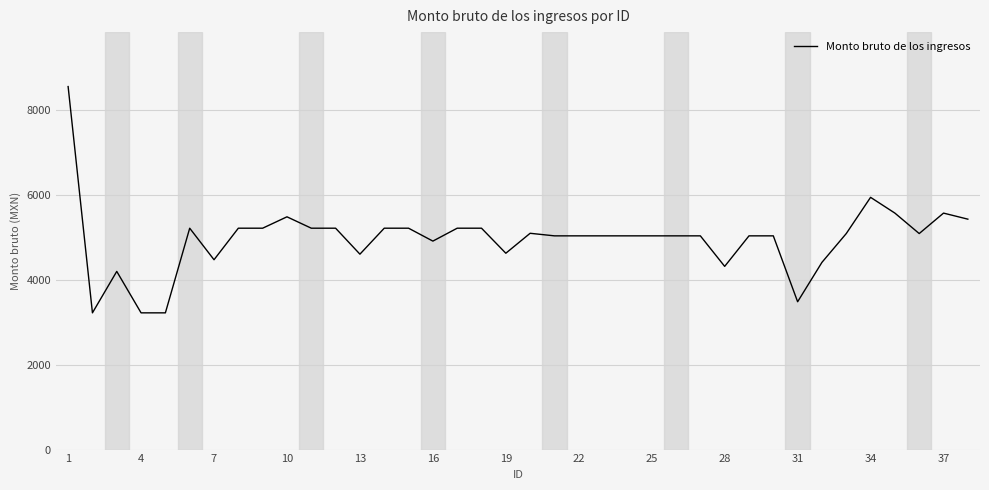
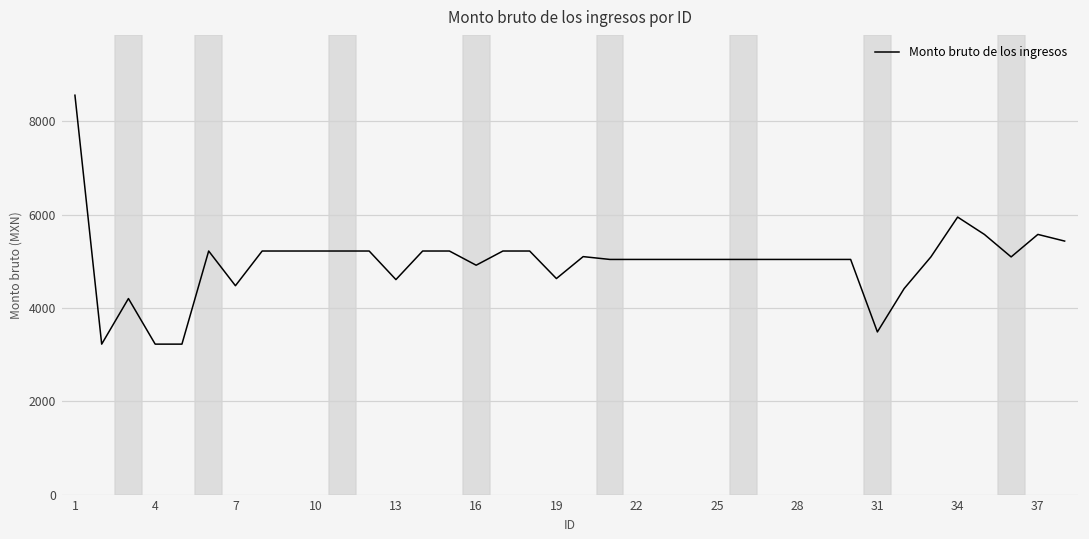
  {
    "1": 8600,
    "4": 3200,
    "7": 4500,
-   "10": 5500,
+   "10": 5200,
    "13": 4600,
    "16": 4900,
    "19": 4600,
    "22": 5000,
    "25": 5000,
-   "28": 4300,
+   "28": 5000,
    "31": 3500,
    "34": 5900,
    "37": 5600
  }
